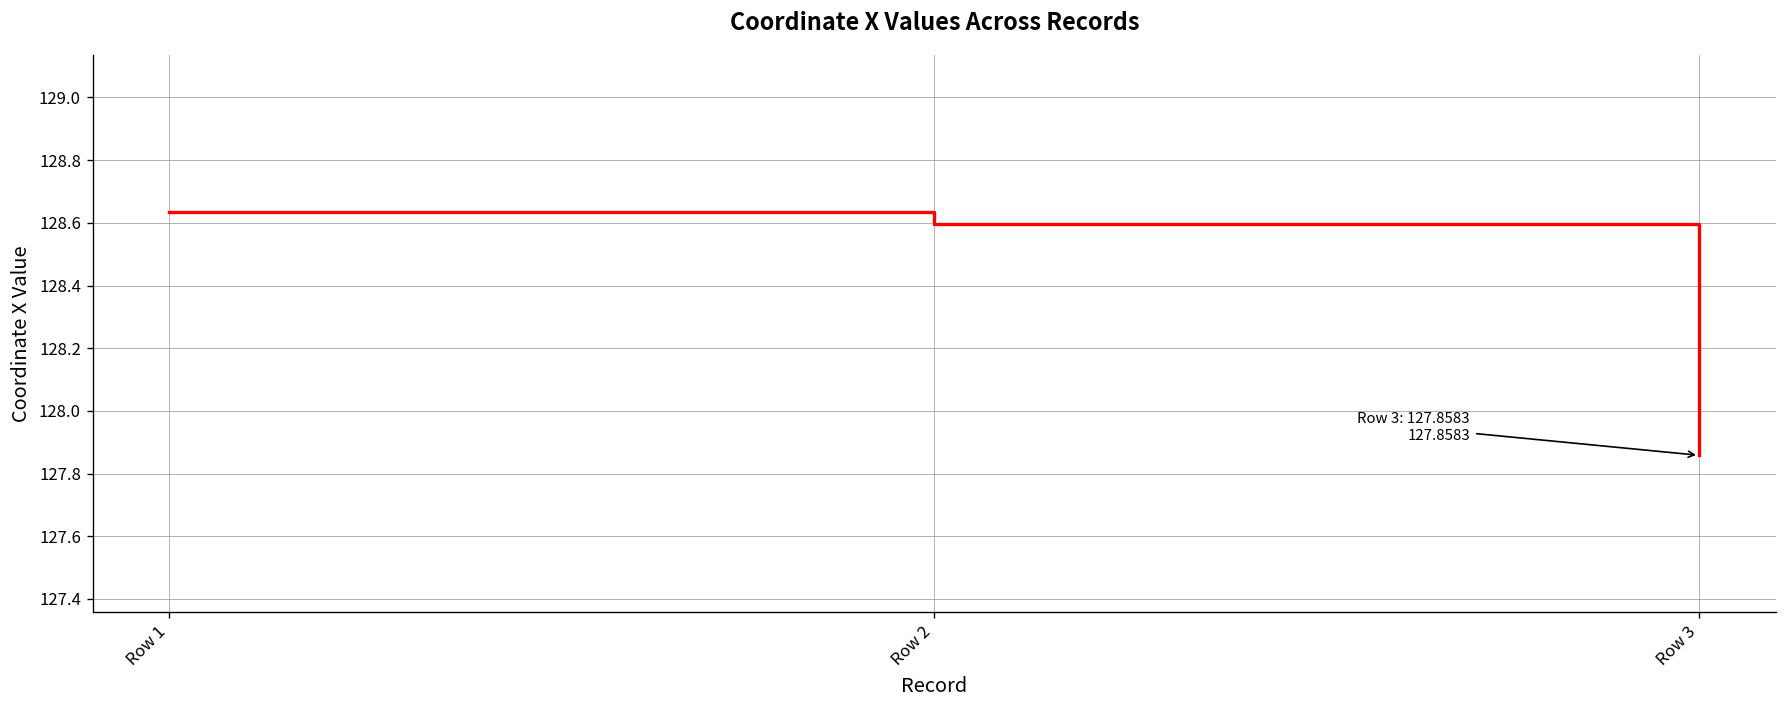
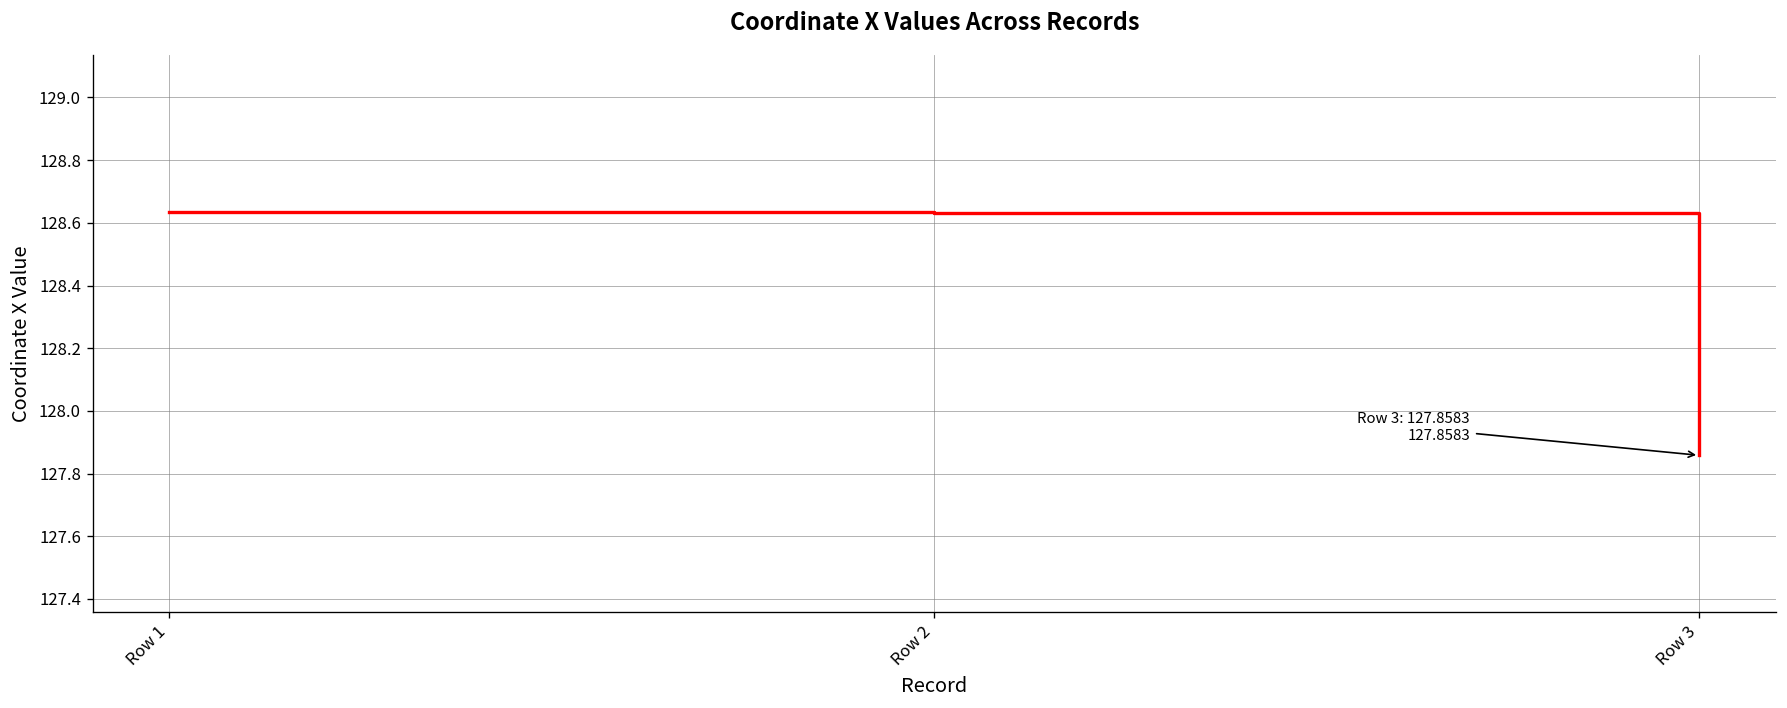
  {
    "Row 1": 128.64,
-   "Row 2": 128.60
+   "Row 2": 128.63
  }
